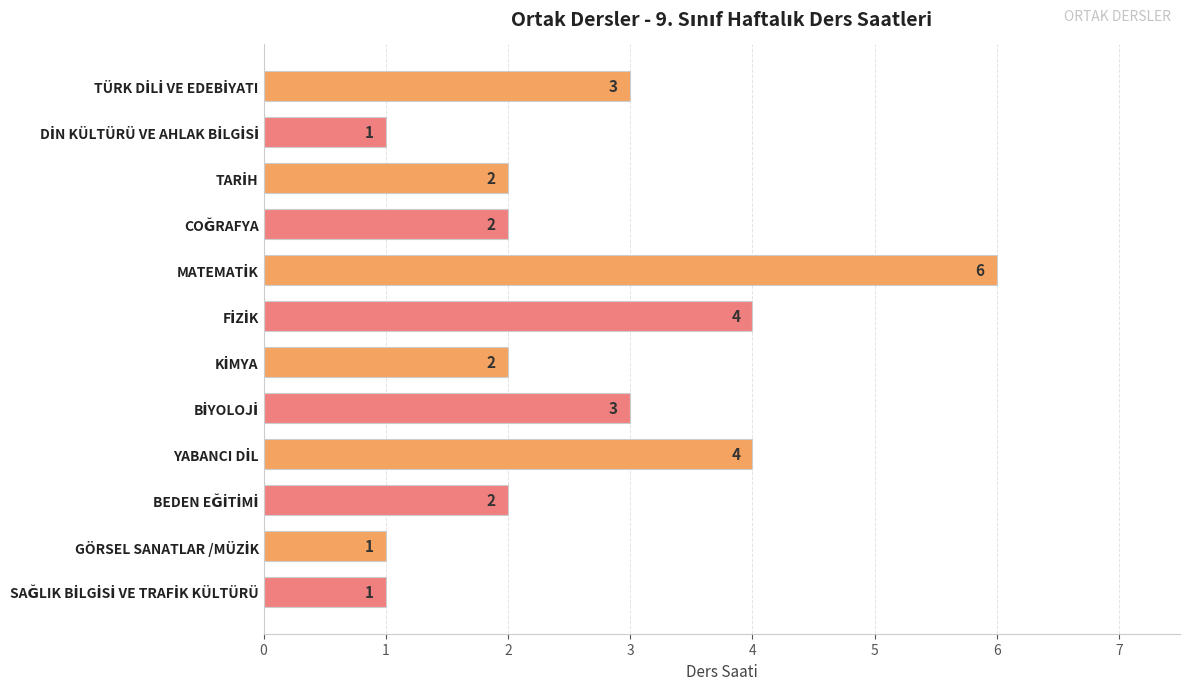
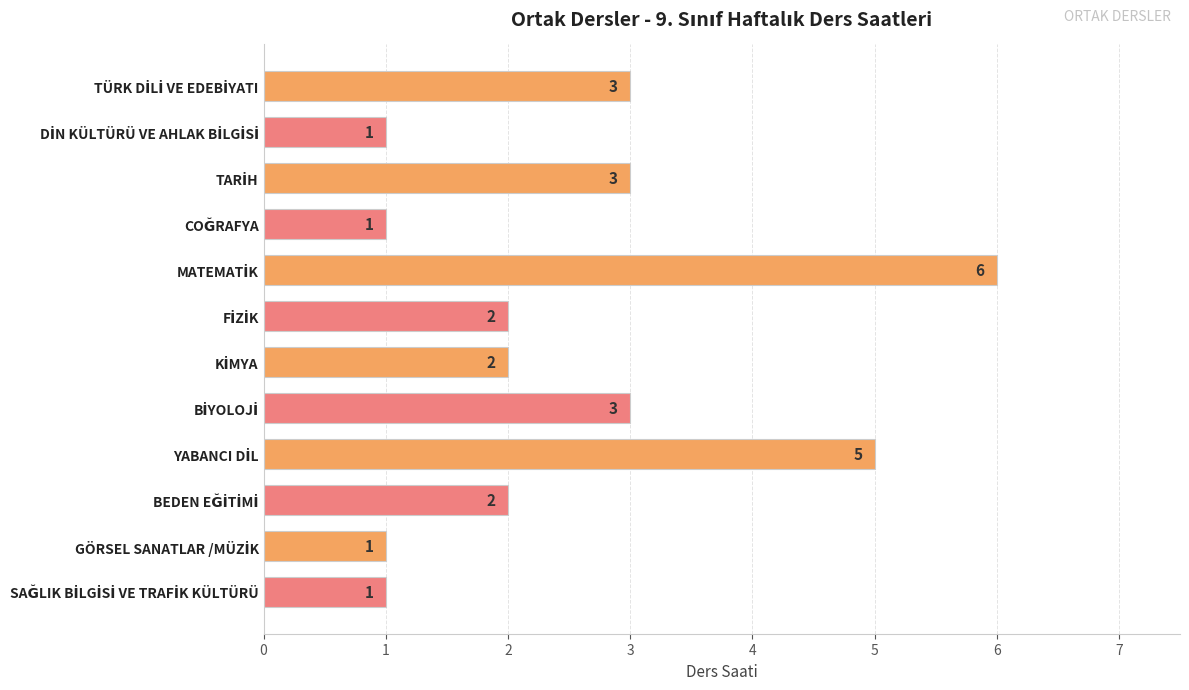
  {
    "TÜRK DİLİ VE EDEBİYATI": 3,
    "DİN KÜLTÜRÜ VE AHLAK BİLGİSİ": 1,
-   "TARİH": 2,
-   "COĞRAFYA": 2,
+   "TARİH": 3,
+   "COĞRAFYA": 1,
    "MATEMATİK": 6,
-   "FİZİK": 4,
+   "FİZİK": 2,
    "KİMYA": 2,
    "BİYOLOJİ": 3,
-   "YABANCI DİL": 4,
+   "YABANCI DİL": 5,
    "BEDEN EĞİTİMİ": 2,
    "GÖRSEL SANATLAR /MÜZİK": 1,
    "SAĞLIK BİLGİSİ VE TRAFİK KÜLTÜRÜ": 1
  }
